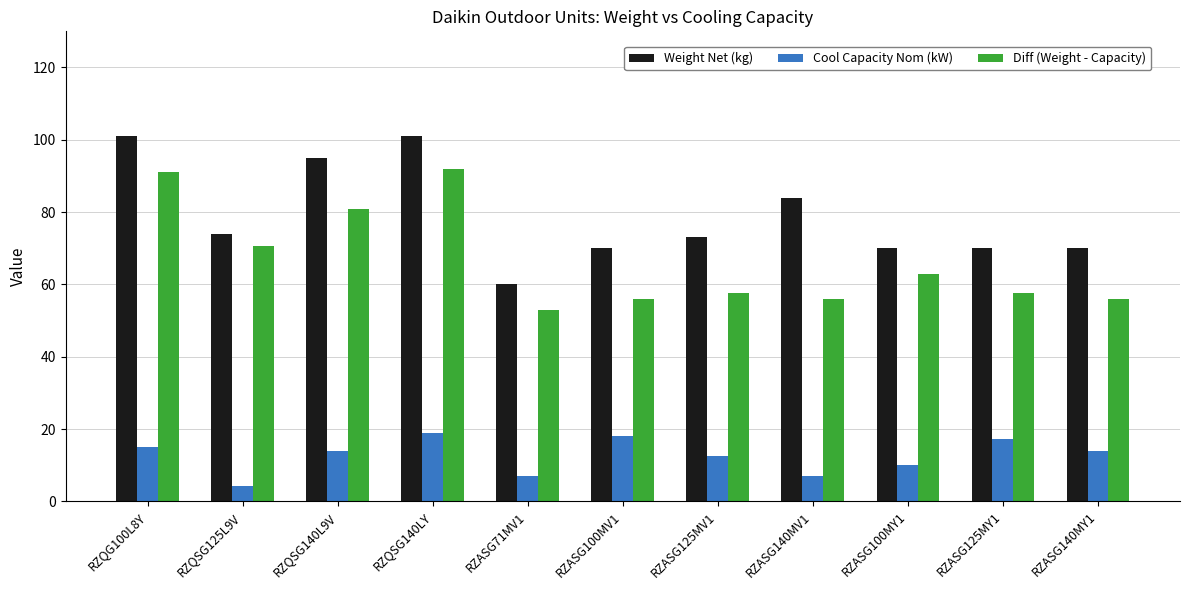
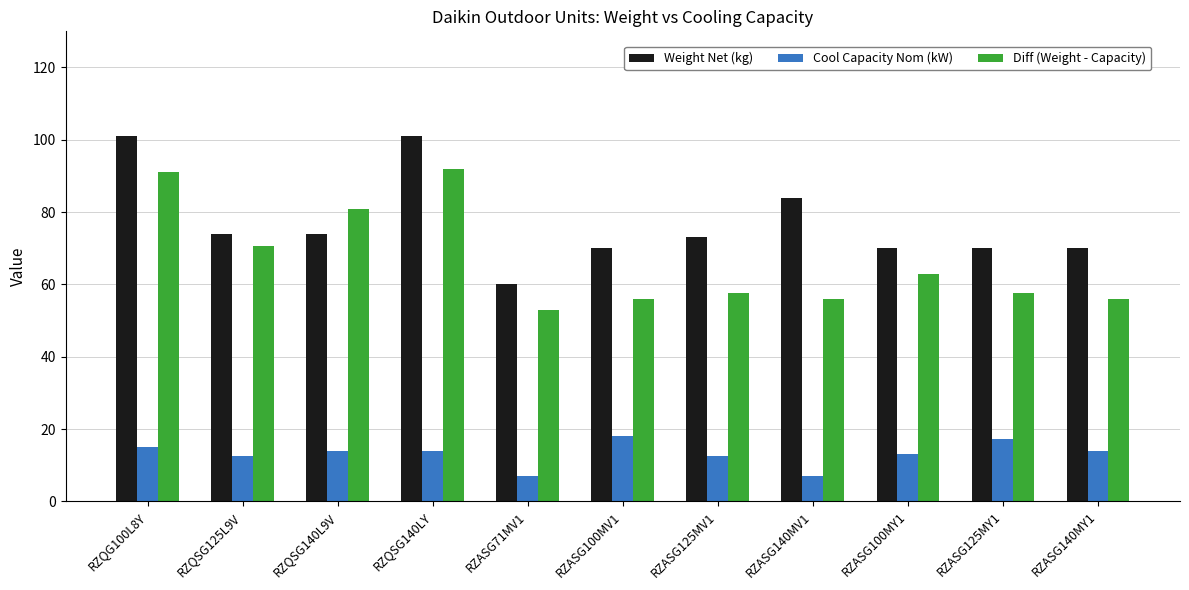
  {
    "Weight Net (kg)": {
      "RZQG100L8Y": 101,
      "RZQSG125L9V": 74,
-     "RZQSG140L9V": 95,
+     "RZQSG140L9V": 74,
      "RZQSG140LY": 101,
      "RZASG71MV1": 60,
      "RZASG100MV1": 70,
      "RZASG125MV1": 73,
      "RZASG140MV1": 84,
      "RZASG100MY1": 70,
      "RZASG125MY1": 70,
      "RZASG140MY1": 70
    },
    "Cool Capacity Nom (kW)": {
      "RZQG100L8Y": 15,
-     "RZQSG125L9V": 4,
+     "RZQSG125L9V": 13,
      "RZQSG140L9V": 14,
-     "RZQSG140LY": 19,
+     "RZQSG140LY": 14,
      "RZASG71MV1": 7,
      "RZASG100MV1": 18,
      "RZASG125MV1": 13,
      "RZASG140MV1": 7,
-     "RZASG100MY1": 10,
+     "RZASG100MY1": 13,
      "RZASG125MY1": 17,
      "RZASG140MY1": 14
    },
    "Diff (Weight - Capacity)": {
      "RZQG100L8Y": 91,
      "RZQSG125L9V": 71,
      "RZQSG140L9V": 81,
      "RZQSG140LY": 92,
      "RZASG71MV1": 53,
      "RZASG100MV1": 56,
      "RZASG125MV1": 58,
      "RZASG140MV1": 56,
      "RZASG100MY1": 63,
      "RZASG125MY1": 58,
      "RZASG140MY1": 56
    }
  }
